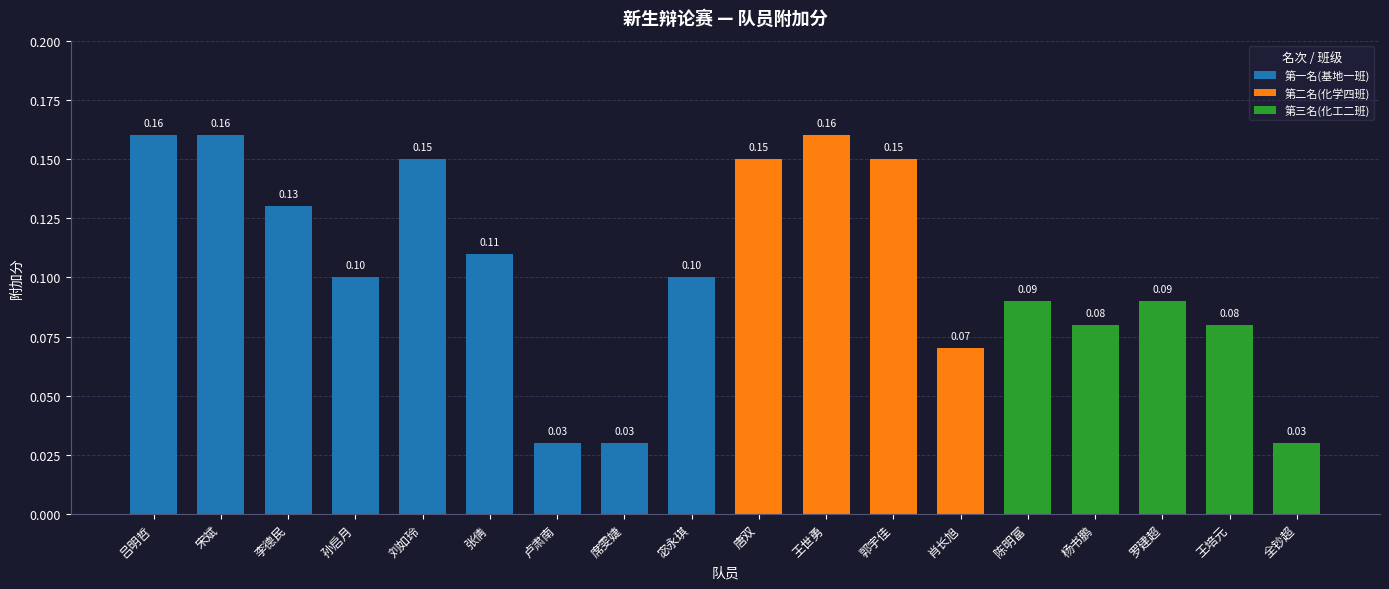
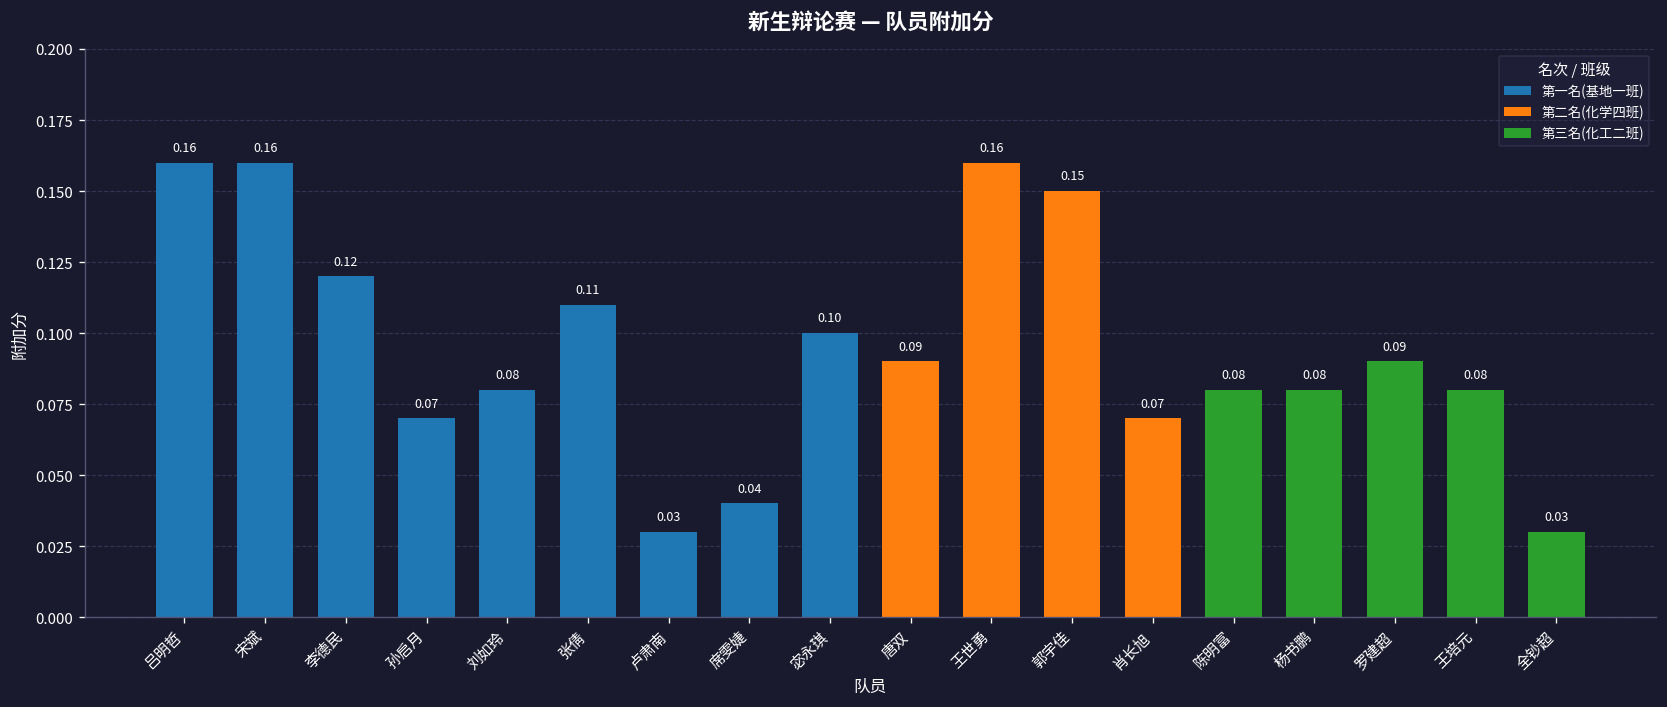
  {
    "吕明哲": 0.16,
    "宋斌": 0.16,
-   "李德民": 0.13,
-   "孙启月": 0.10,
-   "刘如玲": 0.15,
+   "李德民": 0.12,
+   "孙启月": 0.07,
+   "刘如玲": 0.08,
    "张倩": 0.11,
    "卢肃南": 0.03,
-   "席雯婕": 0.03,
+   "席雯婕": 0.04,
    "宓永琪": 0.10,
-   "唐双": 0.15,
+   "唐双": 0.09,
    "王世勇": 0.16,
    "郭宇佳": 0.15,
    "肖长旭": 0.07,
-   "陈明富": 0.09,
+   "陈明富": 0.08,
    "杨书鹏": 0.08,
    "罗建超": 0.09,
    "王培元": 0.08,
    "全钞超": 0.03
  }
